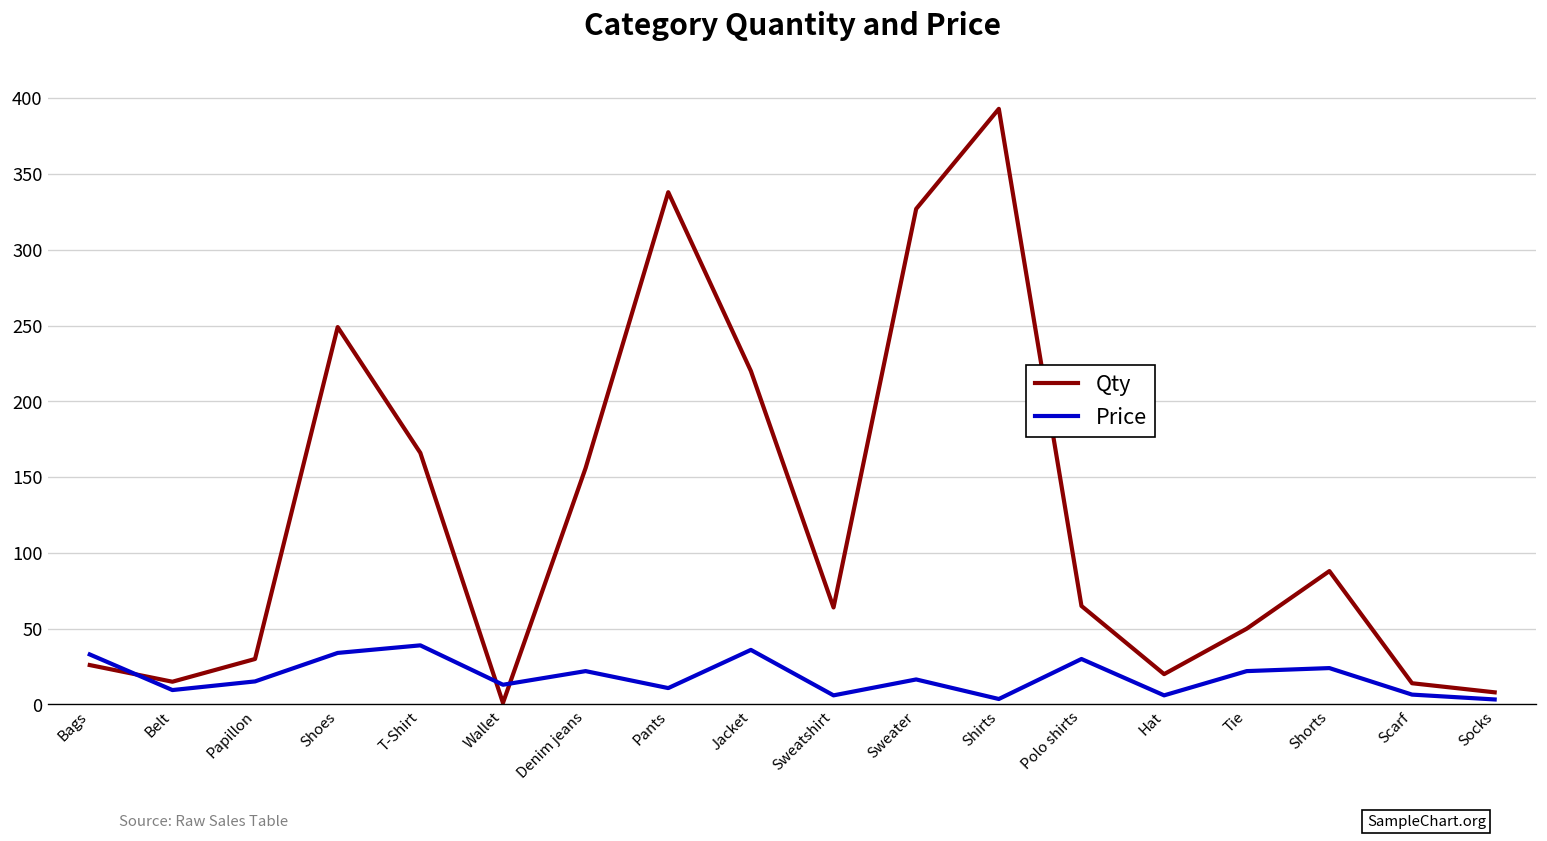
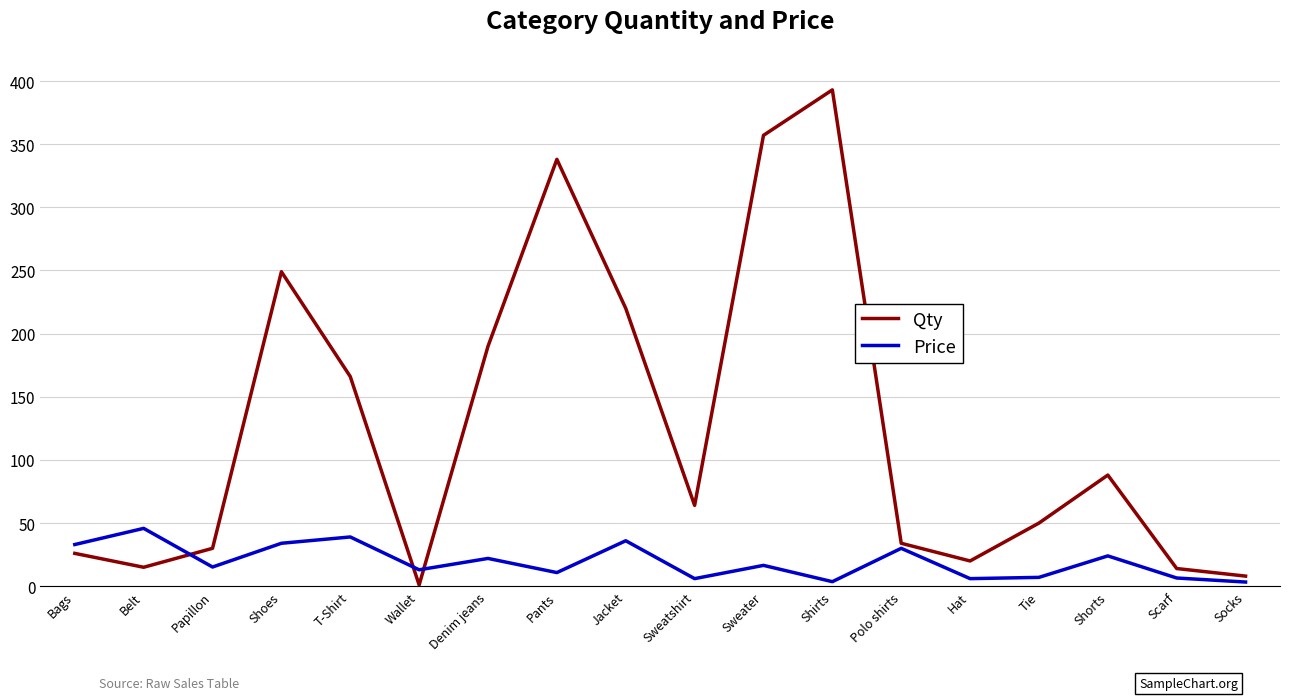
  {
    "Qty": {
      "Bags": 26,
      "Belt": 15,
      "Papillon": 30,
      "Shoes": 249,
      "T-Shirt": 166,
      "Wallet": 1,
-     "Denim jeans": 156,
+     "Denim jeans": 190,
      "Pants": 338,
      "Jacket": 220,
      "Sweatshirt": 64,
-     "Sweater": 327,
+     "Sweater": 357,
      "Shirts": 393,
-     "Polo shirts": 65,
+     "Polo shirts": 34,
      "Hat": 20,
      "Tie": 50,
      "Shorts": 88,
      "Scarf": 14,
      "Socks": 8
    },
    "Price": {
      "Bags": 33,
-     "Belt": 10,
+     "Belt": 46,
      "Papillon": 15,
      "Shoes": 34,
      "T-Shirt": 39,
      "Wallet": 13,
      "Denim jeans": 22,
      "Pants": 11,
      "Jacket": 36,
      "Sweatshirt": 6,
      "Sweater": 17,
      "Shirts": 4,
      "Polo shirts": 30,
      "Hat": 6,
-     "Tie": 22,
+     "Tie": 7,
      "Shorts": 24,
      "Scarf": 7,
      "Socks": 3
    }
  }
